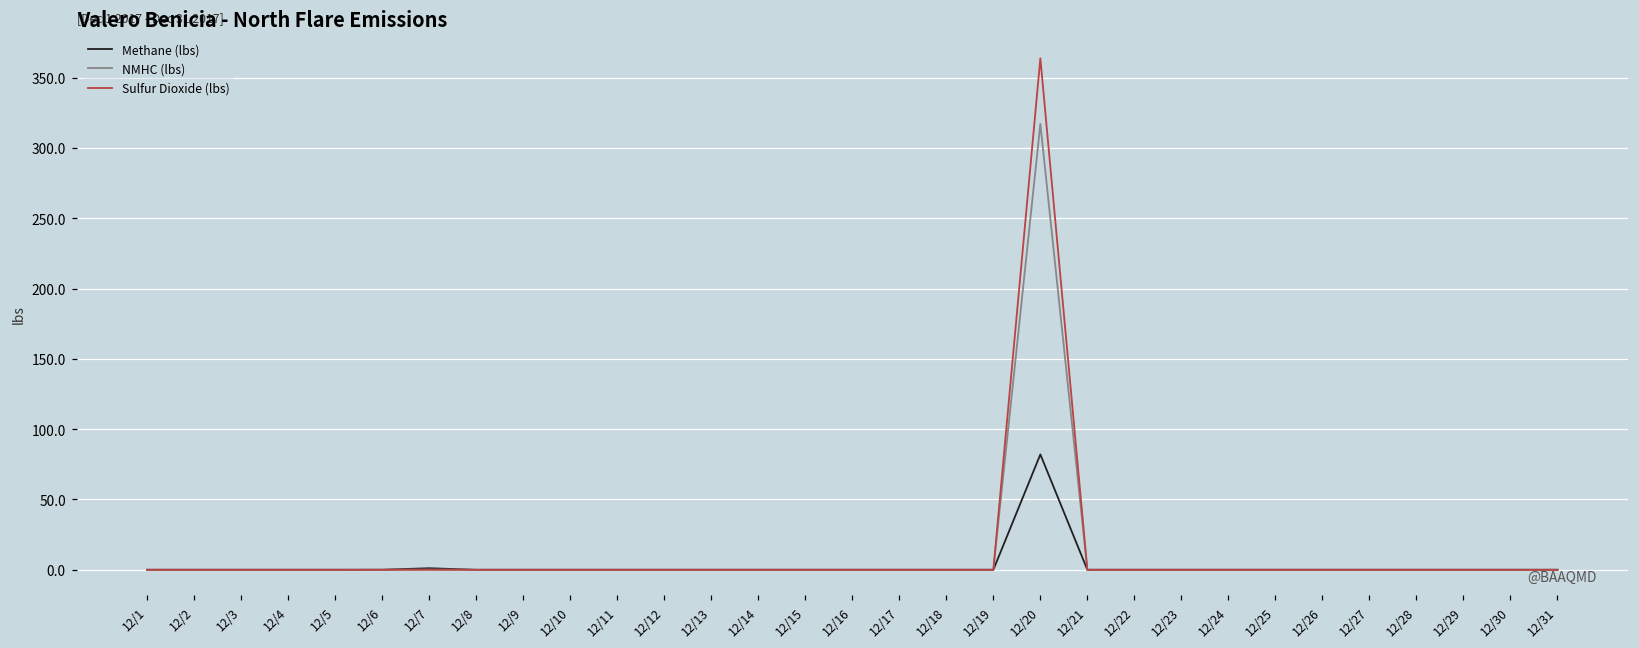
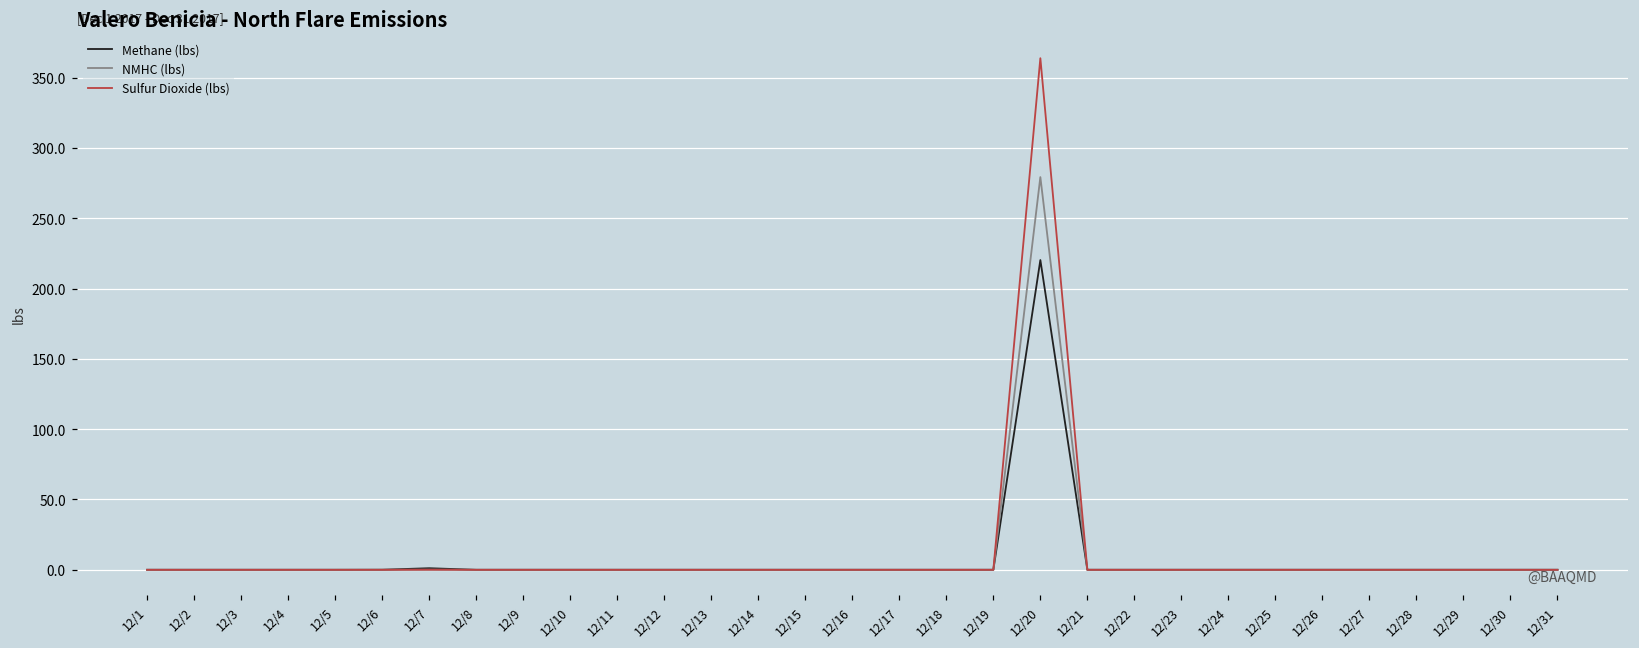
  {
    "Methane (lbs)": {
-     "12/20": 82
+     "12/20": 220
    },
    "NMHC (lbs)": {
-     "12/20": 317
+     "12/20": 279
    },
    "Sulfur Dioxide (lbs)": {
      "12/20": 364
    }
  }
